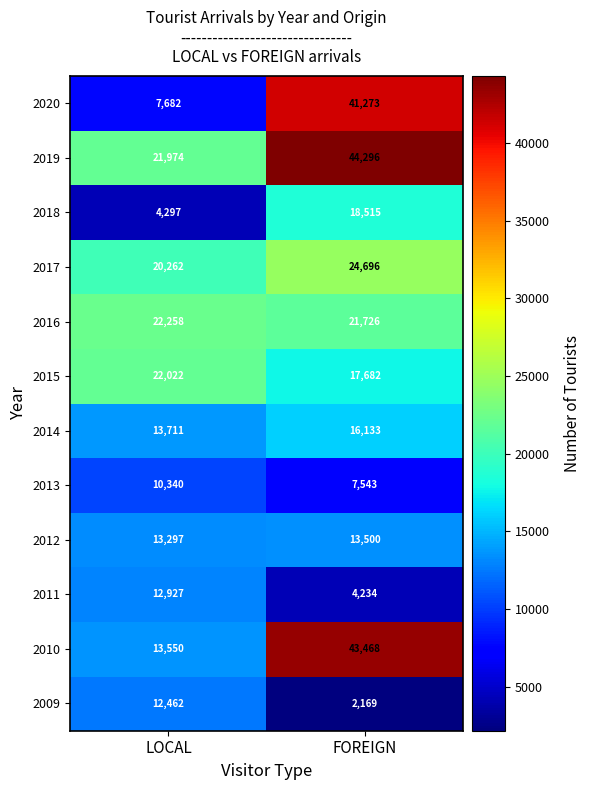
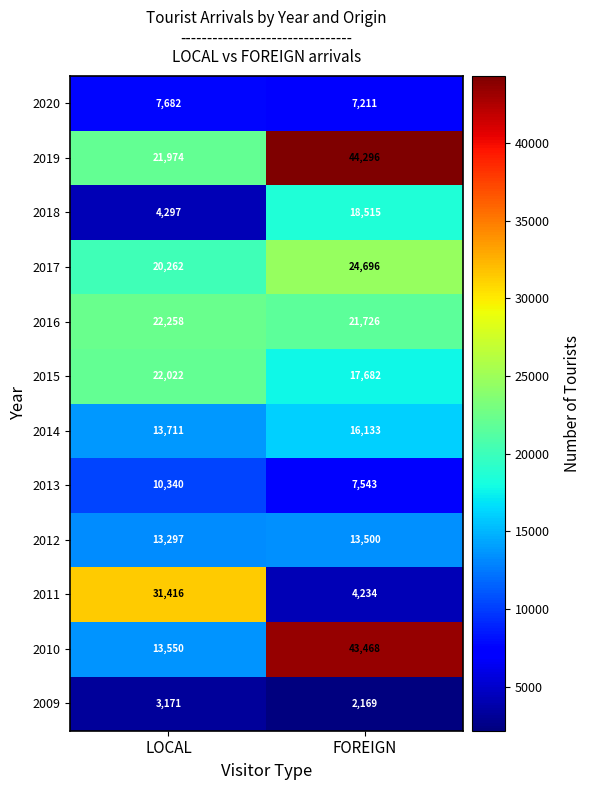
  {
    "2020": {
      "LOCAL": "7,682",
-     "FOREIGN": "41,273"
+     "FOREIGN": "7,211"
    },
    "2019": {
      "LOCAL": "21,974",
      "FOREIGN": "44,296"
    },
    "2018": {
      "LOCAL": "4,297",
      "FOREIGN": "18,515"
    },
    "2017": {
      "LOCAL": "20,262",
      "FOREIGN": "24,696"
    },
    "2016": {
      "LOCAL": "22,258",
      "FOREIGN": "21,726"
    },
    "2015": {
      "LOCAL": "22,022",
      "FOREIGN": "17,682"
    },
    "2014": {
      "LOCAL": "13,711",
      "FOREIGN": "16,133"
    },
    "2013": {
      "LOCAL": "10,340",
      "FOREIGN": "7,543"
    },
    "2012": {
      "LOCAL": "13,297",
      "FOREIGN": "13,500"
    },
    "2011": {
-     "LOCAL": "12,927",
+     "LOCAL": "31,416",
      "FOREIGN": "4,234"
    },
    "2010": {
      "LOCAL": "13,550",
      "FOREIGN": "43,468"
    },
    "2009": {
-     "LOCAL": "12,462",
+     "LOCAL": "3,171",
      "FOREIGN": "2,169"
    }
  }
